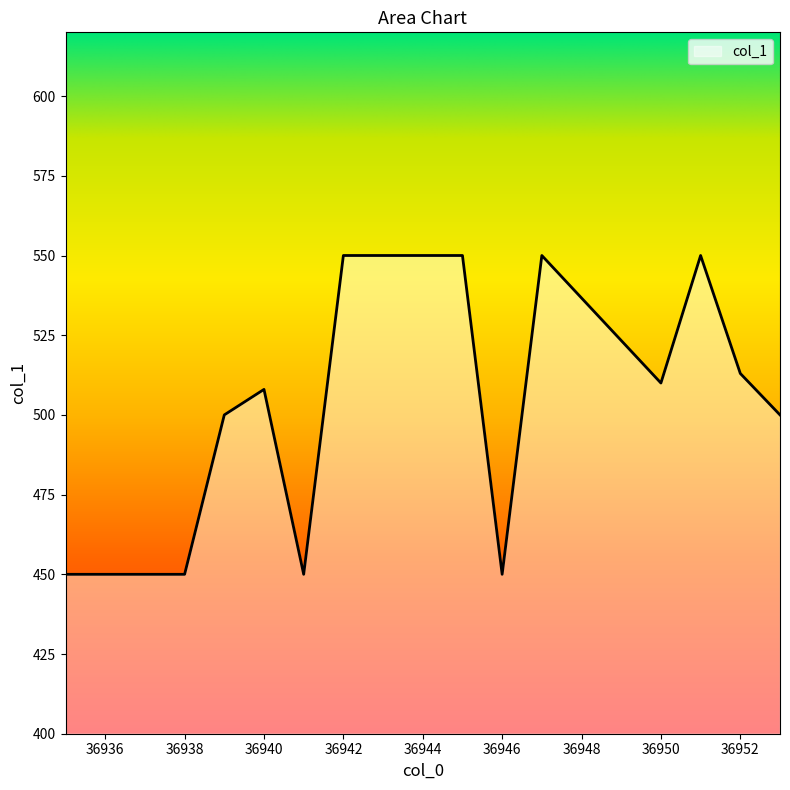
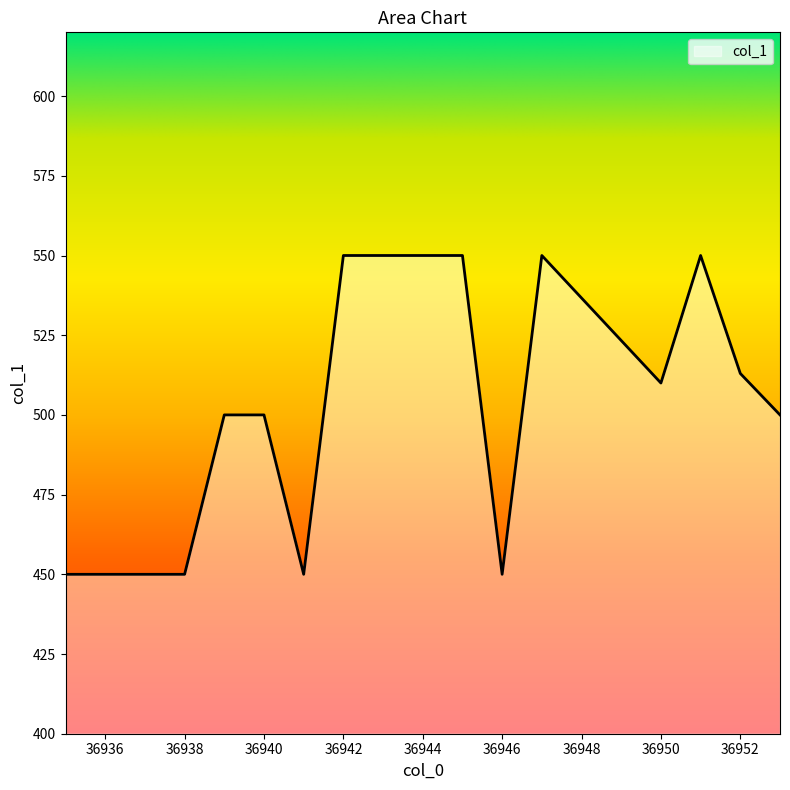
  {
    "36938": 450,
-   "36940": 508,
+   "36940": 500,
    "36942": 550,
    "36946": 450,
    "36950": 510,
    "36952": 513
  }
